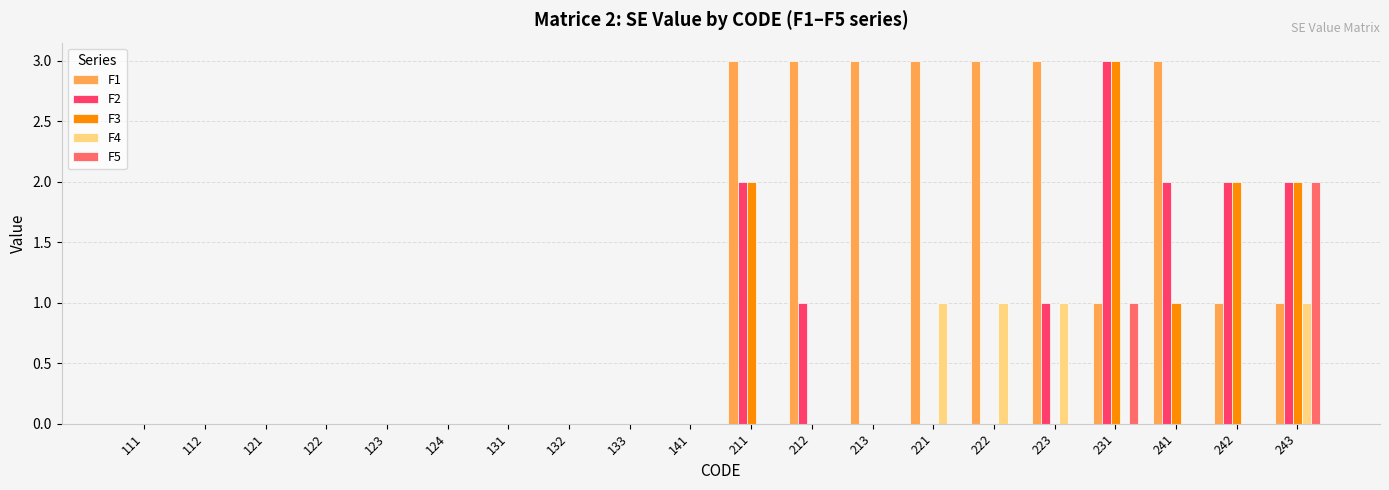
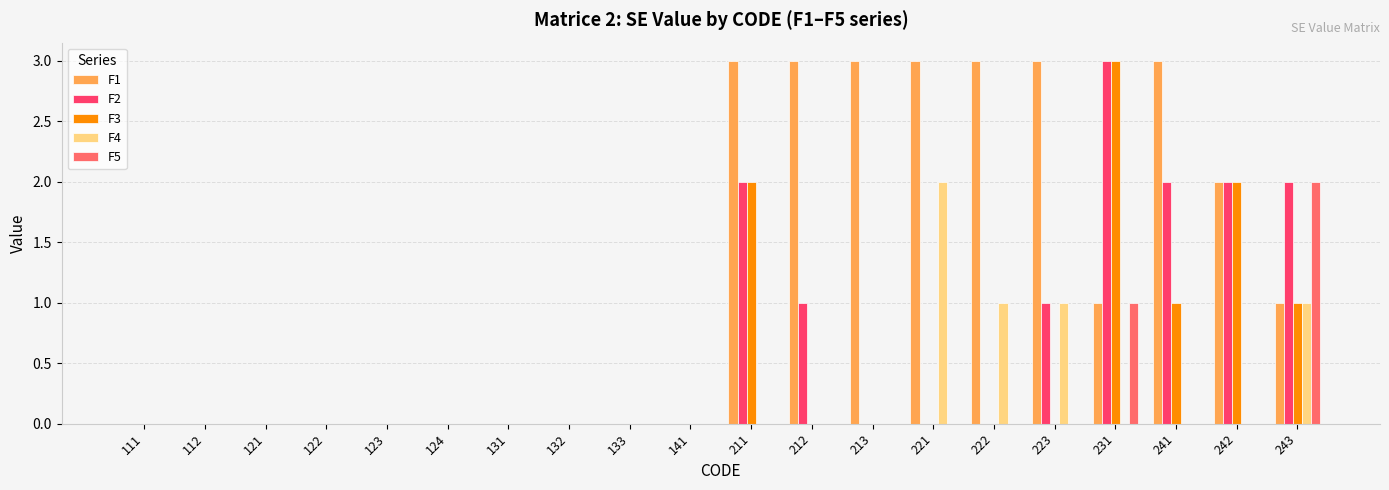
  {
    "F1": {
      "111": 0,
      "112": 0,
      "121": 0,
      "122": 0,
      "123": 0,
      "124": 0,
      "131": 0,
      "132": 0,
      "133": 0,
      "141": 0,
      "211": 3,
      "212": 3,
      "213": 3,
      "221": 3,
      "222": 3,
      "223": 3,
      "231": 1,
      "241": 3,
-     "242": 1,
+     "242": 2,
      "243": 1
    },
    "F3": {
      "111": 0,
      "112": 0,
      "121": 0,
      "122": 0,
      "123": 0,
      "124": 0,
      "131": 0,
      "132": 0,
      "133": 0,
      "141": 0,
      "211": 2,
      "212": 0,
      "213": 0,
      "221": 0,
      "222": 0,
      "223": 0,
      "231": 3,
      "241": 1,
      "242": 2,
-     "243": 2
+     "243": 1
    },
    "F4": {
      "111": 0,
      "112": 0,
      "121": 0,
      "122": 0,
      "123": 0,
      "124": 0,
      "131": 0,
      "132": 0,
      "133": 0,
      "141": 0,
      "211": 0,
      "212": 0,
      "213": 0,
-     "221": 1,
+     "221": 2,
      "222": 1,
      "223": 1,
      "231": 0,
      "241": 0,
      "242": 0,
      "243": 1
    }
  }
